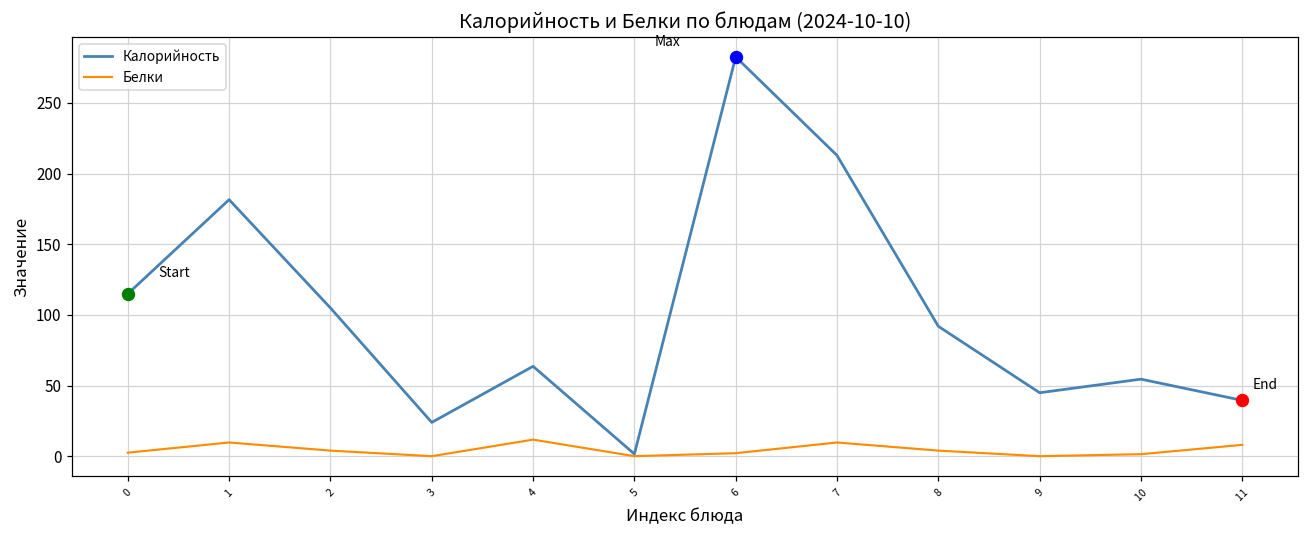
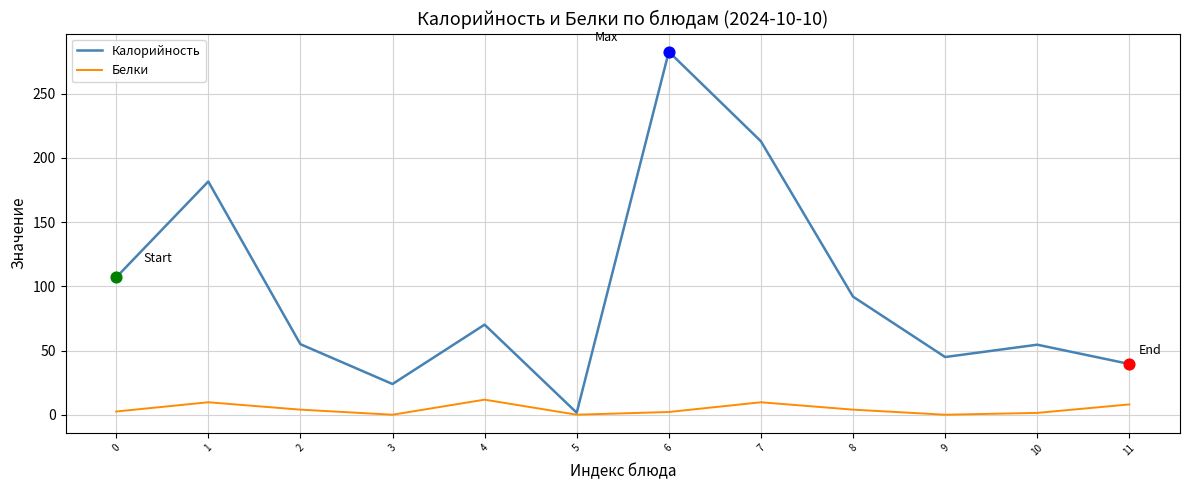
  {
    "Калорийность": {
-     "0": 115,
+     "0": 107,
      "1": 182,
-     "2": 105,
+     "2": 55,
      "3": 24,
-     "4": 64,
+     "4": 70,
      "7": 213,
      "8": 92,
      "9": 45,
      "10": 55
    },
    "Белки": {
      "0": 3,
      "1": 10,
      "2": 4,
      "3": 0,
      "4": 12,
      "6": 2,
      "7": 10,
      "8": 4,
      "9": 0,
      "10": 2,
      "11": 8
    }
  }
